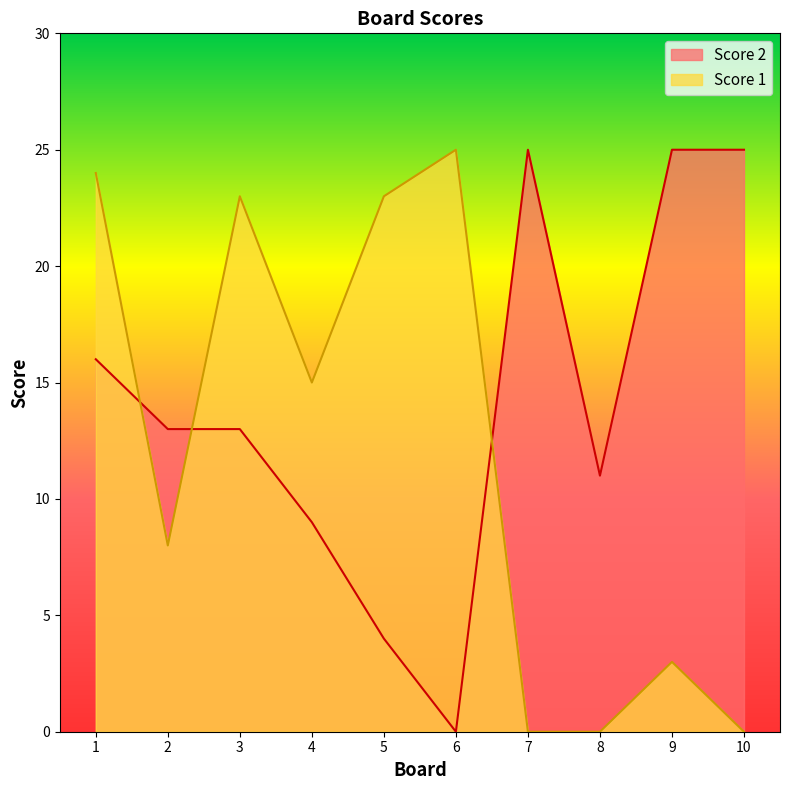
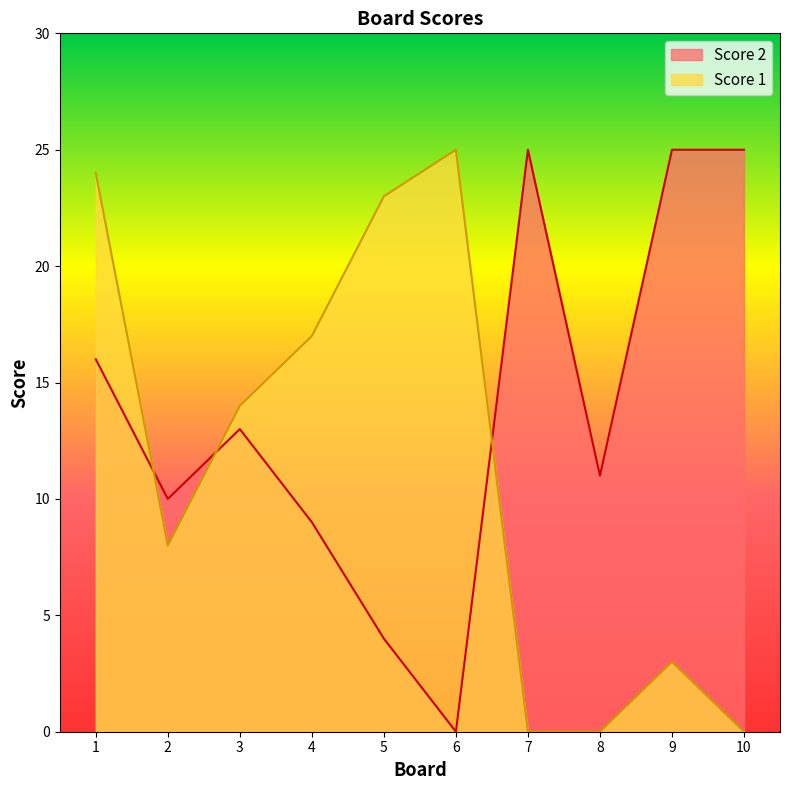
  {
    "Score 2": {
      "1": 16,
-     "2": 13,
+     "2": 10,
      "3": 13,
      "4": 9,
      "5": 4,
      "6": 0,
      "7": 25,
      "8": 11,
      "9": 25,
      "10": 25
    },
    "Score 1": {
      "1": 24,
      "2": 8,
-     "3": 23,
-     "4": 15,
+     "3": 14,
+     "4": 17,
      "5": 23,
      "6": 25,
      "7": 0,
      "8": 0,
      "9": 3,
      "10": 0
    }
  }
